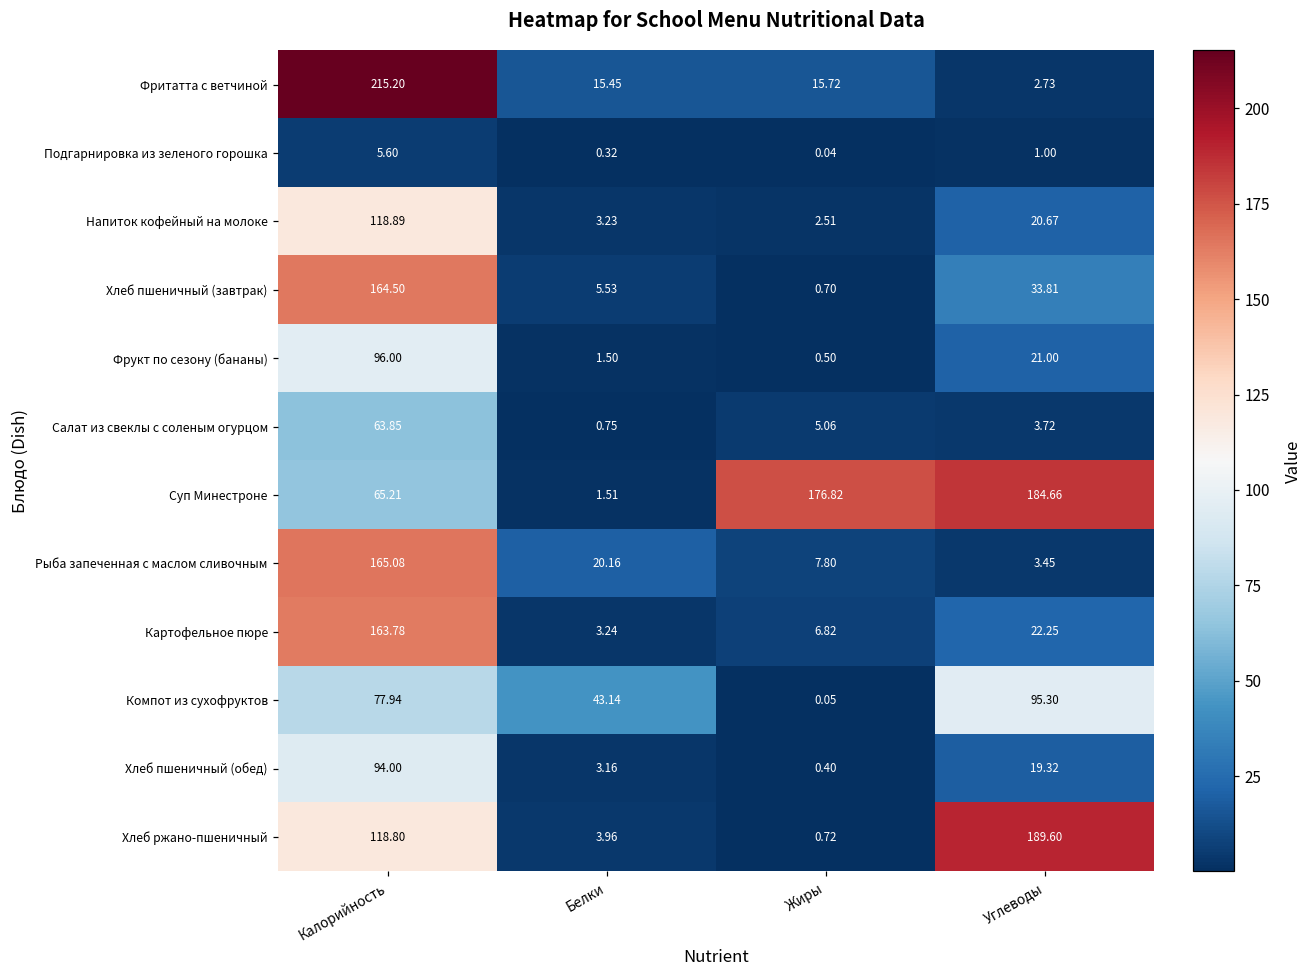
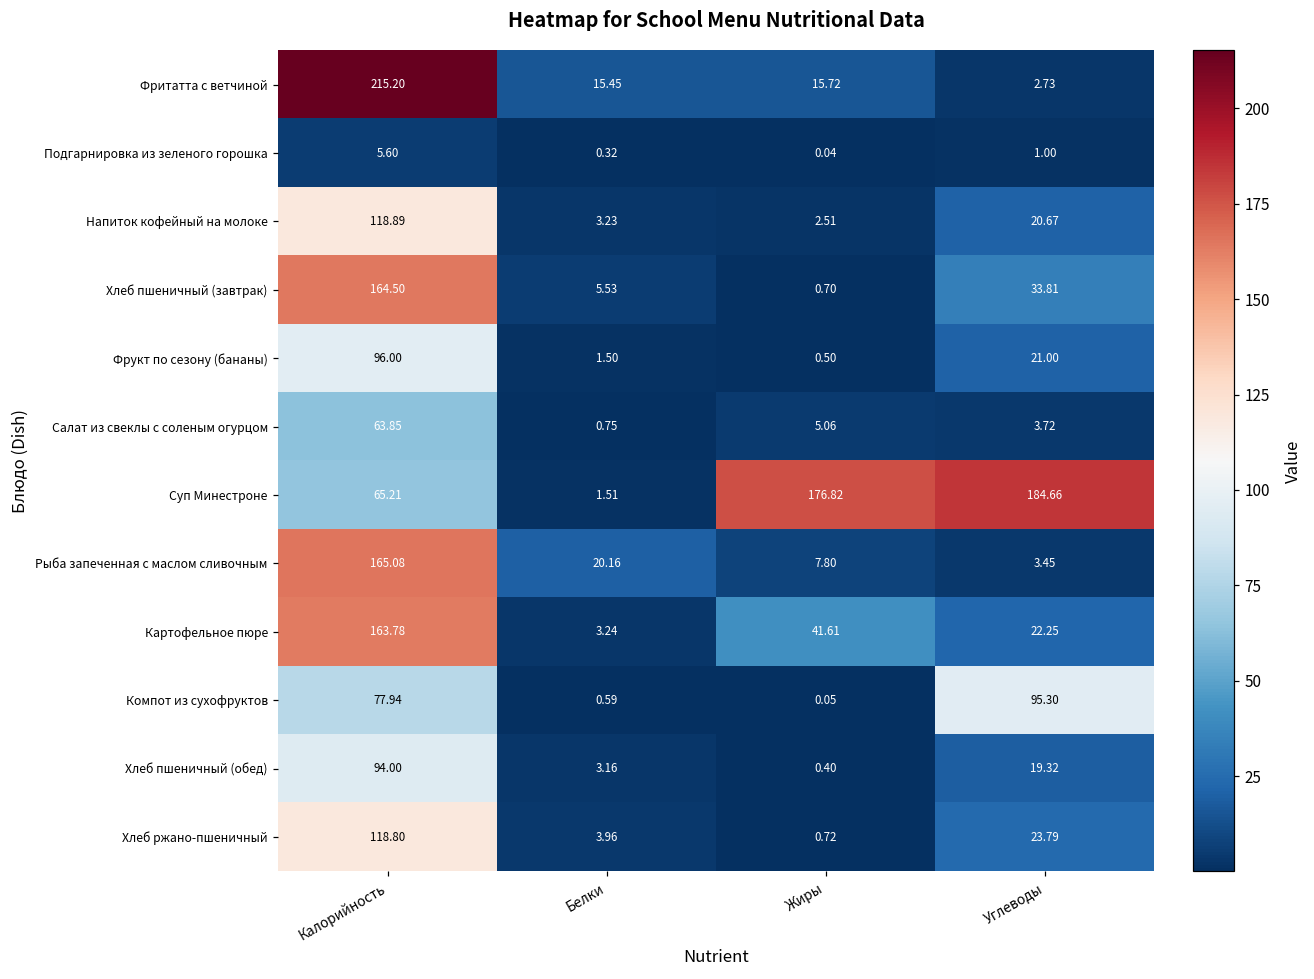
  {
    "Фритатта с ветчиной": {
      "Калорийность": 215.20,
      "Белки": 15.45,
      "Жиры": 15.72,
      "Углеводы": 2.73
    },
    "Подгарнировка из зеленого горошка": {
      "Калорийность": 5.60,
      "Белки": 0.32,
      "Жиры": 0.04,
      "Углеводы": 1.00
    },
    "Напиток кофейный на молоке": {
      "Калорийность": 118.89,
      "Белки": 3.23,
      "Жиры": 2.51,
      "Углеводы": 20.67
    },
    "Хлеб пшеничный (завтрак)": {
      "Калорийность": 164.50,
      "Белки": 5.53,
      "Жиры": 0.70,
      "Углеводы": 33.81
    },
    "Фрукт по сезону (бананы)": {
      "Калорийность": 96.00,
      "Белки": 1.50,
      "Жиры": 0.50,
      "Углеводы": 21.00
    },
    "Салат из свеклы с соленым огурцом": {
      "Калорийность": 63.85,
      "Белки": 0.75,
      "Жиры": 5.06,
      "Углеводы": 3.72
    },
    "Суп Минестроне": {
      "Калорийность": 65.21,
      "Белки": 1.51,
      "Жиры": 176.82,
      "Углеводы": 184.66
    },
    "Рыба запеченная с маслом сливочным": {
      "Калорийность": 165.08,
      "Белки": 20.16,
      "Жиры": 7.80,
      "Углеводы": 3.45
    },
    "Картофельное пюре": {
      "Калорийность": 163.78,
      "Белки": 3.24,
-     "Жиры": 6.82,
+     "Жиры": 41.61,
      "Углеводы": 22.25
    },
    "Компот из сухофруктов": {
      "Калорийность": 77.94,
-     "Белки": 43.14,
+     "Белки": 0.59,
      "Жиры": 0.05,
      "Углеводы": 95.30
    },
    "Хлеб пшеничный (обед)": {
      "Калорийность": 94.00,
      "Белки": 3.16,
      "Жиры": 0.40,
      "Углеводы": 19.32
    },
    "Хлеб ржано-пшеничный": {
      "Калорийность": 118.80,
      "Белки": 3.96,
      "Жиры": 0.72,
-     "Углеводы": 189.60
+     "Углеводы": 23.79
    }
  }
